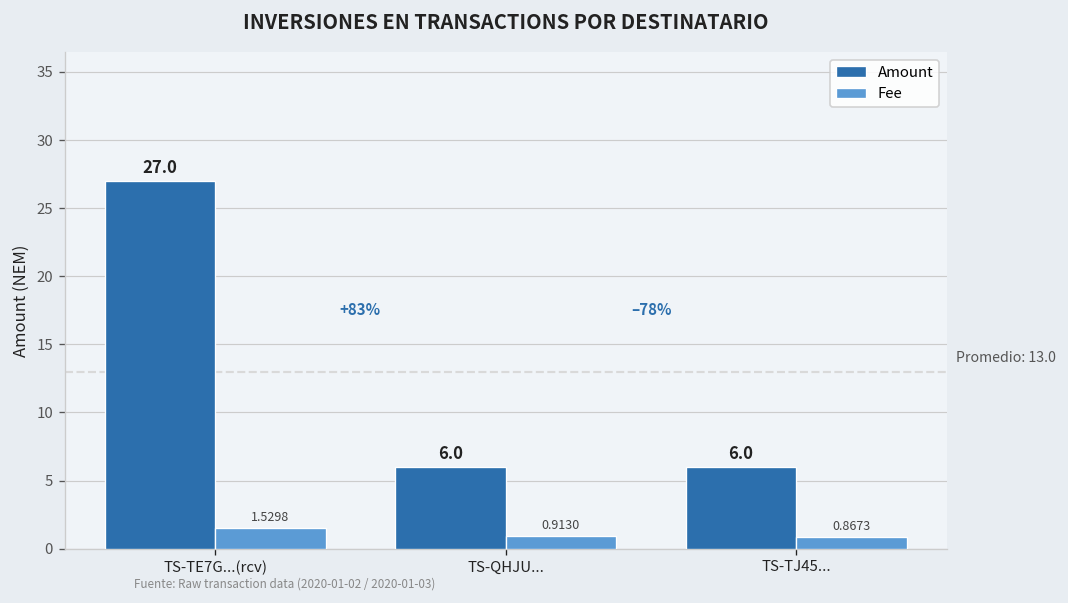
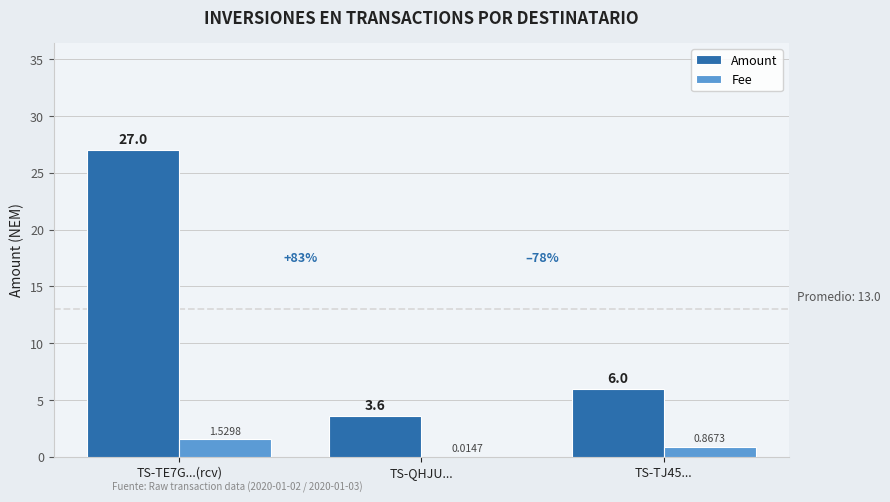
  {
    "Amount": {
      "TS-TE7G...(rcv)": 27.0,
-     "TS-QHJU...": 6.0,
+     "TS-QHJU...": 3.6,
      "TS-TJ45...": 6.0
    },
    "Fee": {
      "TS-TE7G...(rcv)": 1.5298,
-     "TS-QHJU...": 0.9130,
+     "TS-QHJU...": 0.0147,
      "TS-TJ45...": 0.8673
    }
  }
